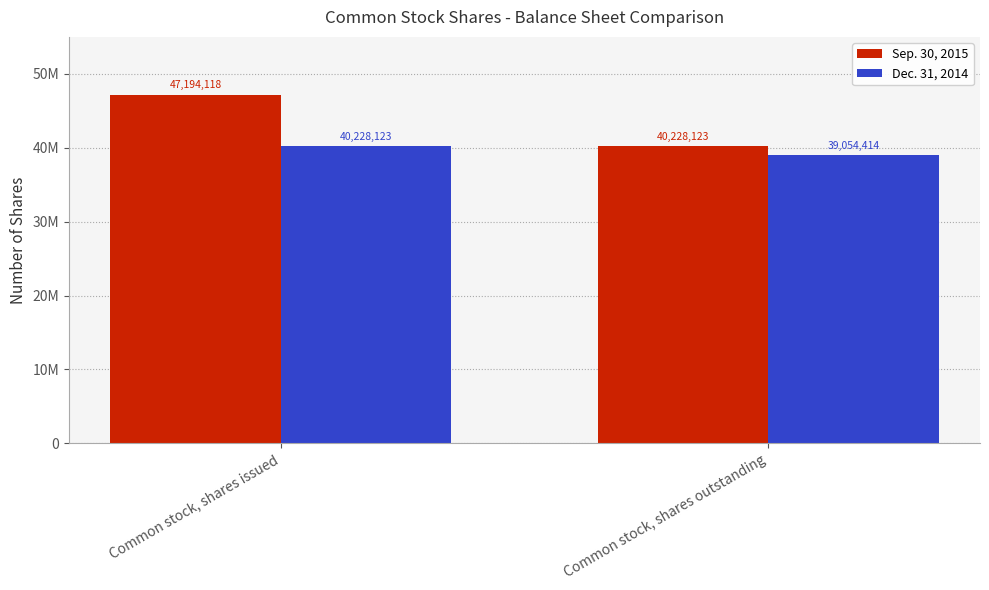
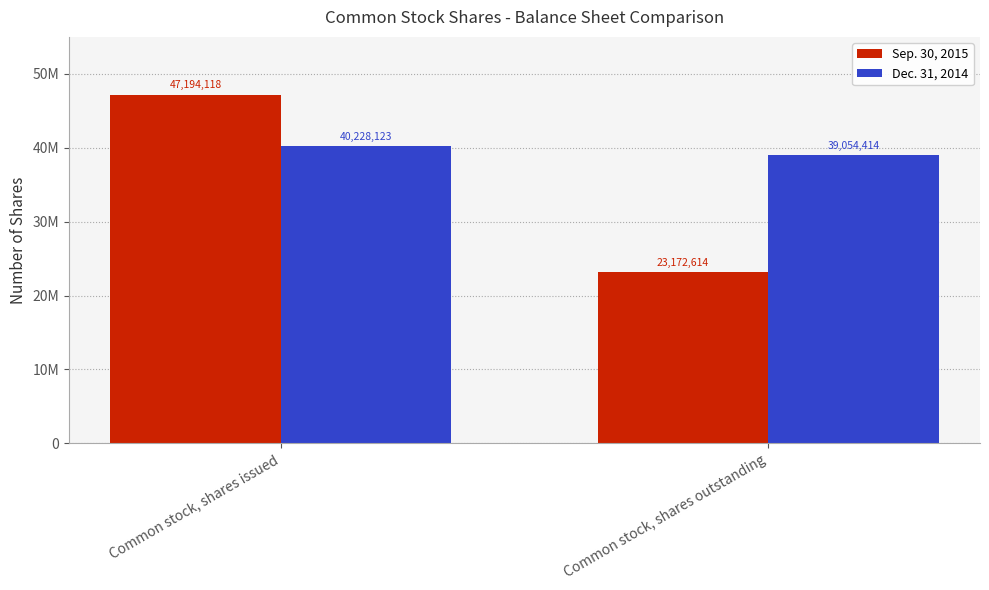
  {
    "Sep. 30, 2015": {
      "Common stock, shares issued": "47,194,118",
-     "Common stock, shares outstanding": "40,228,123"
+     "Common stock, shares outstanding": "23,172,614"
    },
    "Dec. 31, 2014": {
      "Common stock, shares issued": "40,228,123",
      "Common stock, shares outstanding": "39,054,414"
    }
  }
